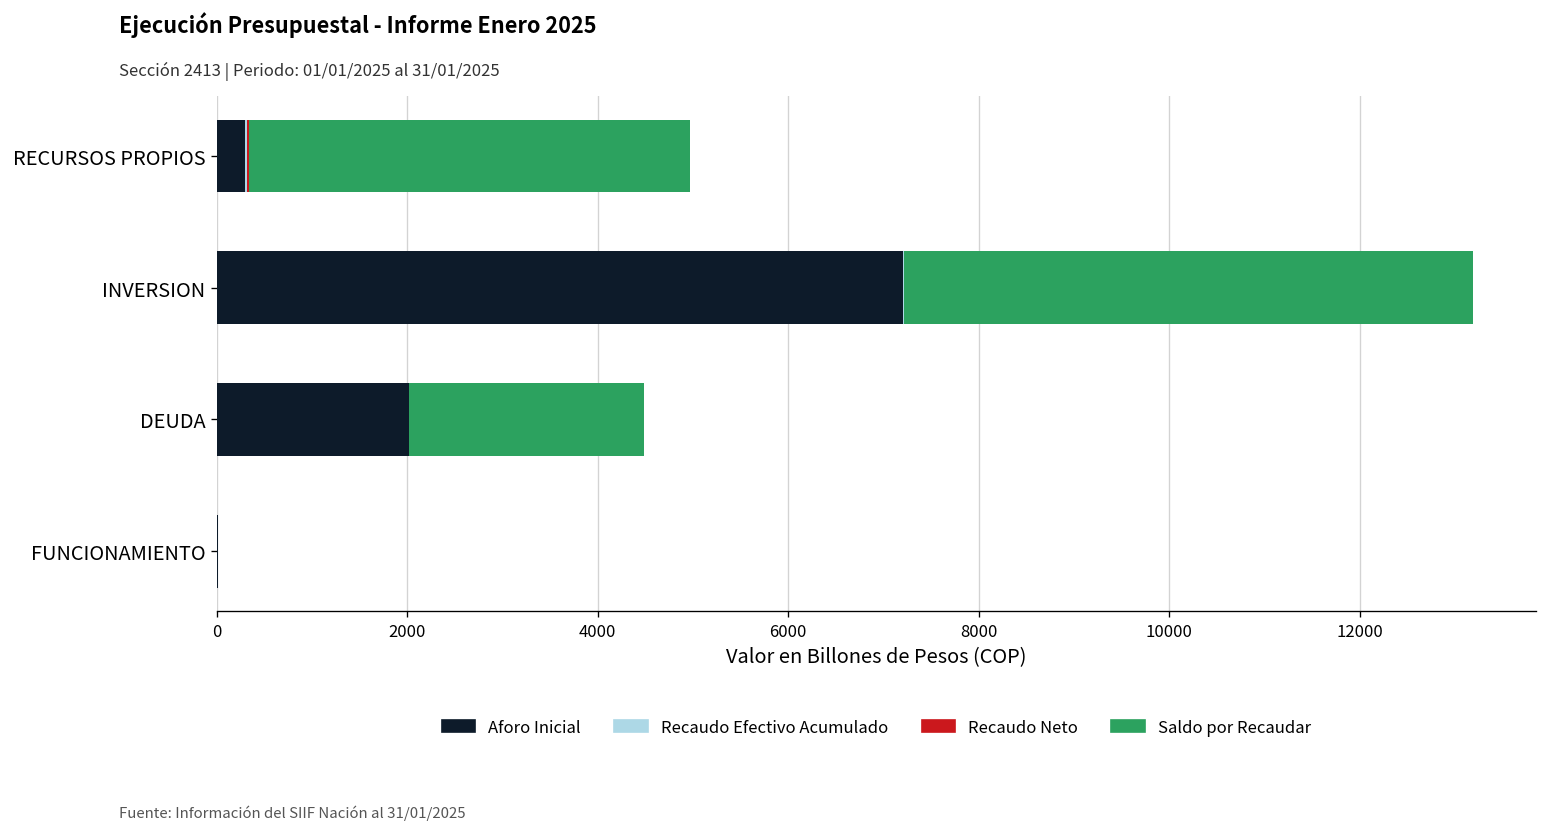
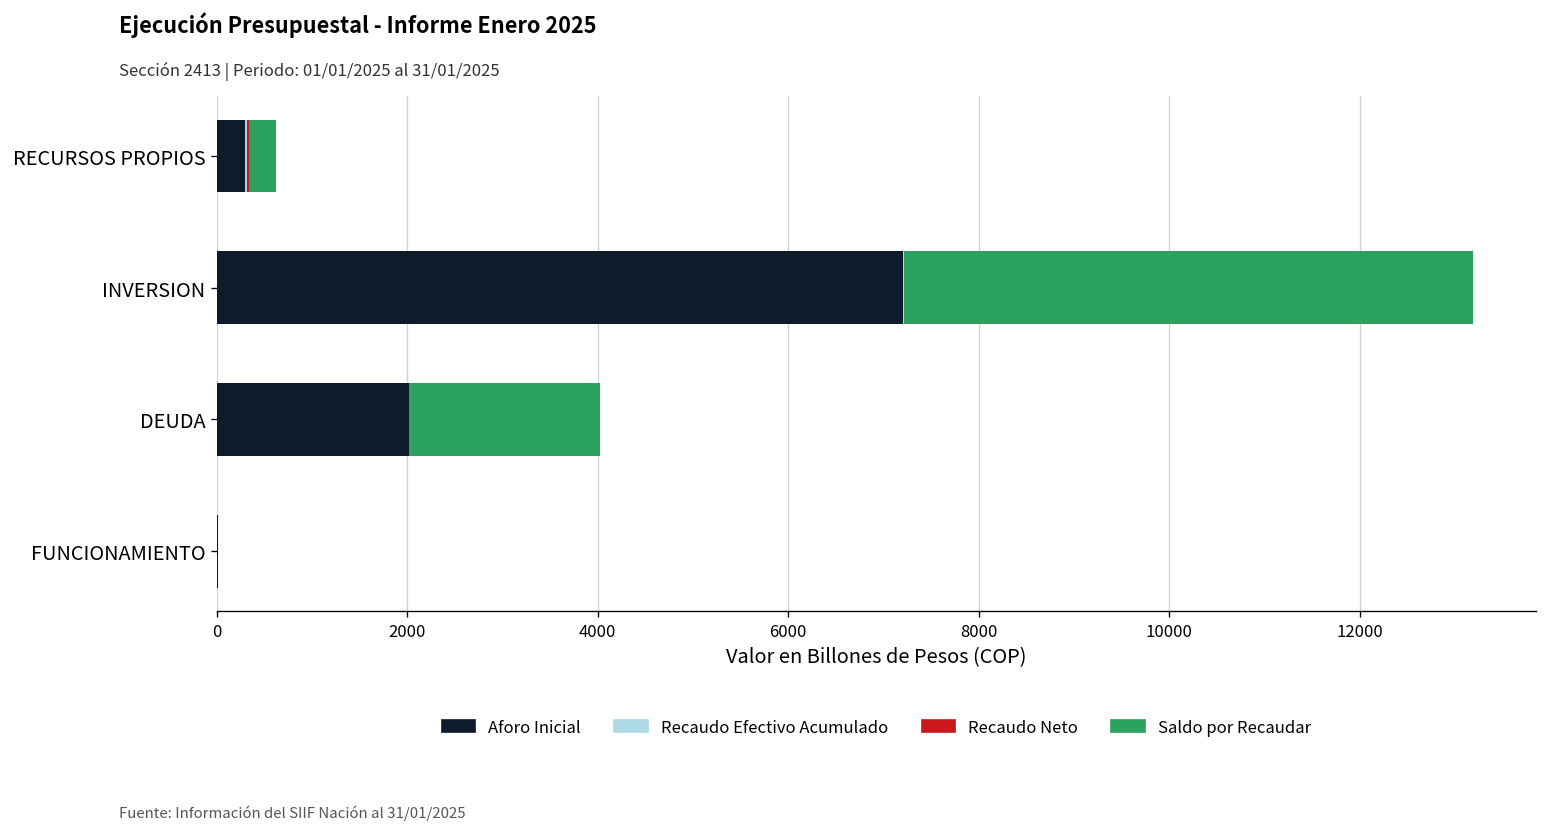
  {
    "Aforo Inicial": {
      "RECURSOS PROPIOS": 300,
      "INVERSION": 7200,
      "DEUDA": 2000
    },
    "Recaudo Efectivo Acumulado": {
      "DEUDA": 0,
      "FUNCIONAMIENTO": 0
    },
    "Recaudo Neto": {
      "DEUDA": 0,
      "FUNCIONAMIENTO": 0
    },
    "Saldo por Recaudar": {
-     "RECURSOS PROPIOS": 4600,
+     "RECURSOS PROPIOS": 300,
      "INVERSION": 6000,
-     "DEUDA": 2500
+     "DEUDA": 2000
    }
  }
